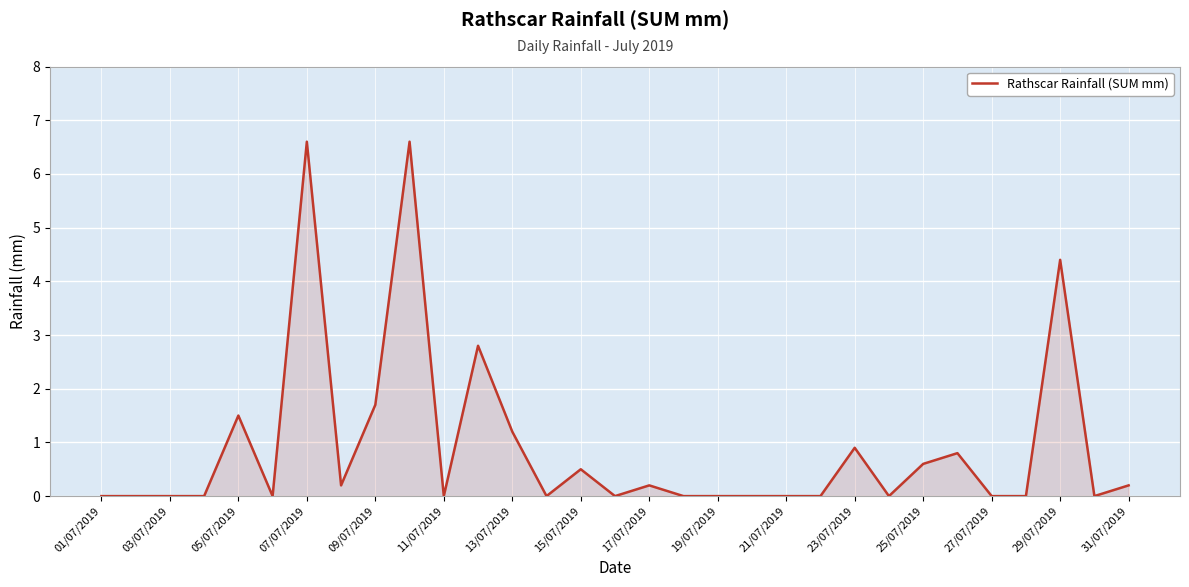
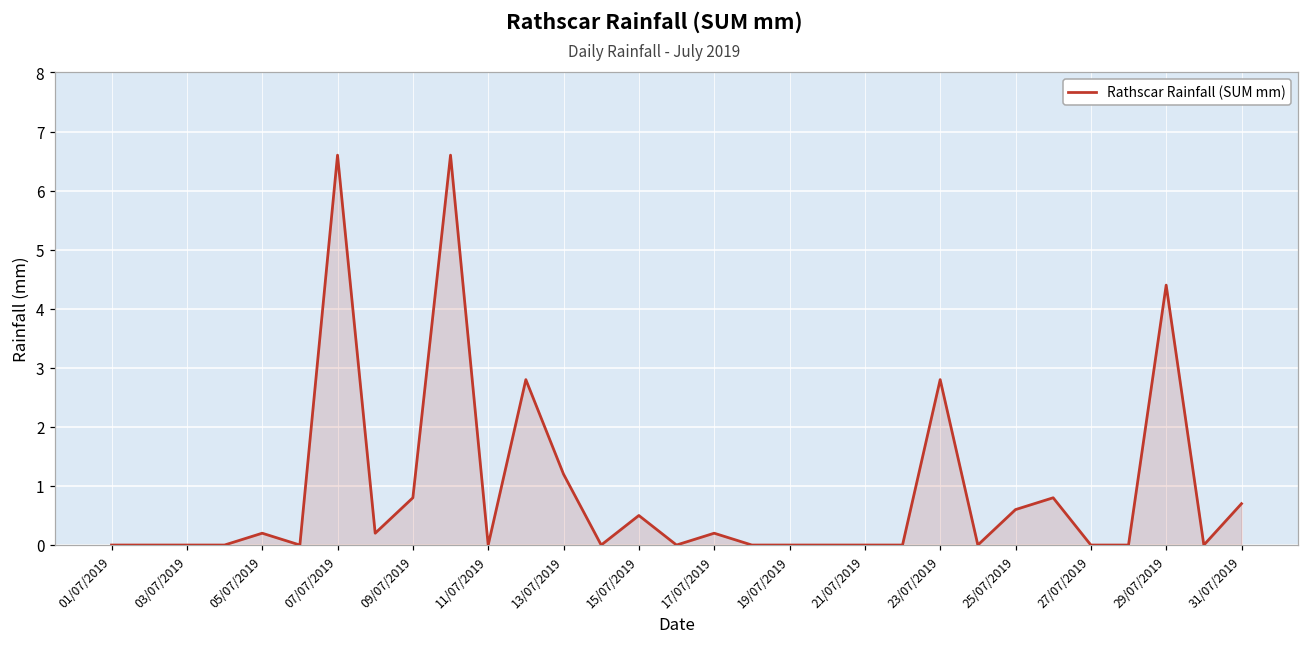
  {
    "01/07/2019": 0.0,
    "03/07/2019": 0.0,
-   "05/07/2019": 1.5,
+   "05/07/2019": 0.2,
    "07/07/2019": 6.6,
-   "09/07/2019": 1.7,
+   "09/07/2019": 0.8,
    "11/07/2019": 0.0,
    "13/07/2019": 1.2,
    "15/07/2019": 0.5,
    "17/07/2019": 0.2,
    "19/07/2019": 0.0,
    "21/07/2019": 0.0,
-   "23/07/2019": 0.9,
+   "23/07/2019": 2.8,
    "25/07/2019": 0.6,
    "27/07/2019": 0.0,
    "29/07/2019": 4.4,
-   "31/07/2019": 0.2
+   "31/07/2019": 0.7
  }
